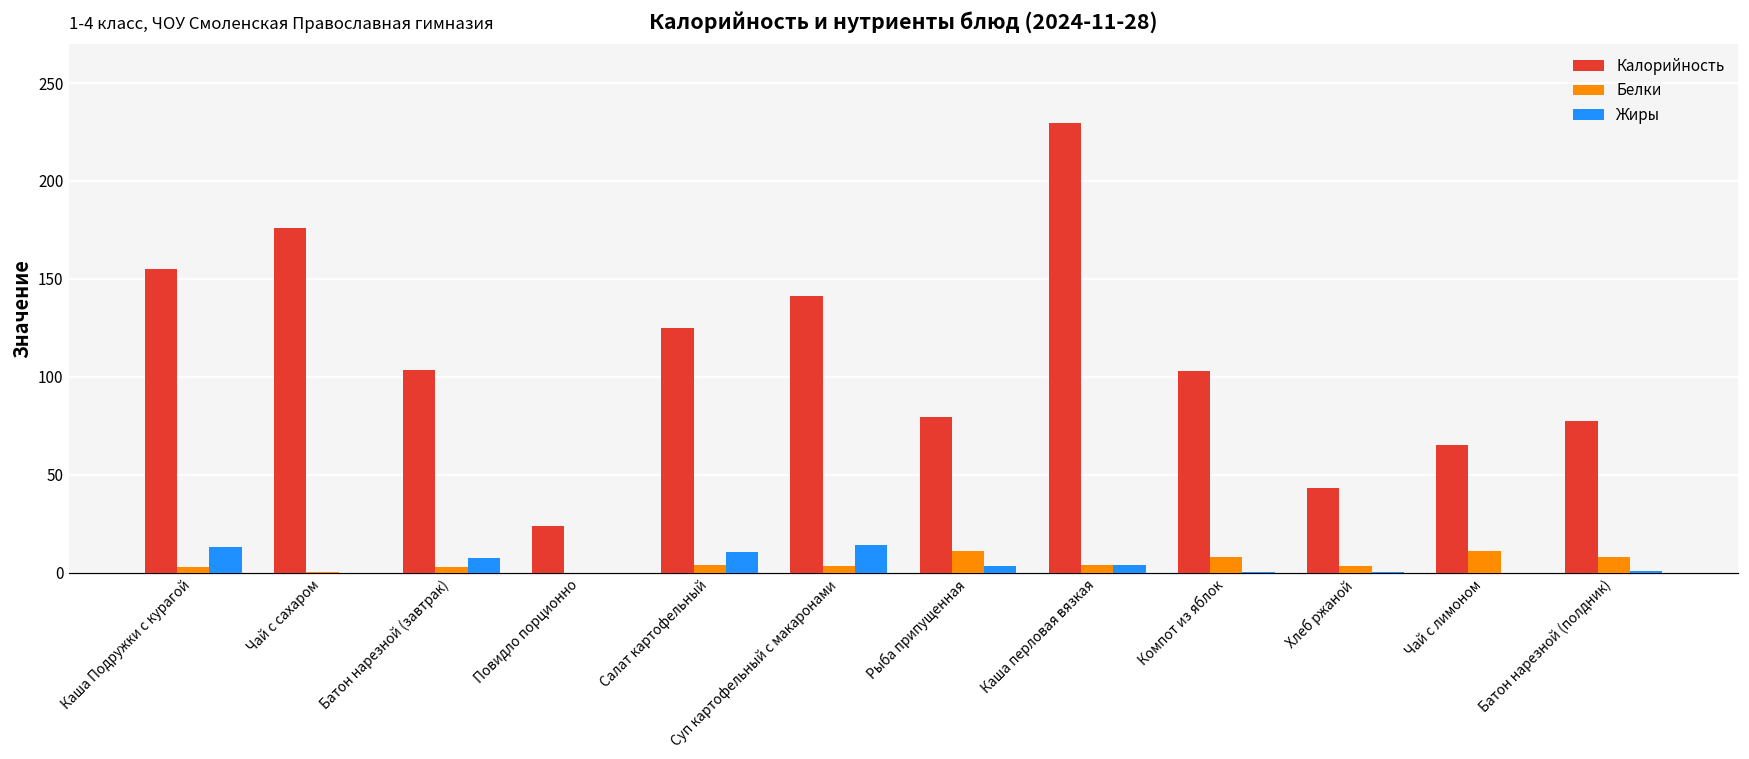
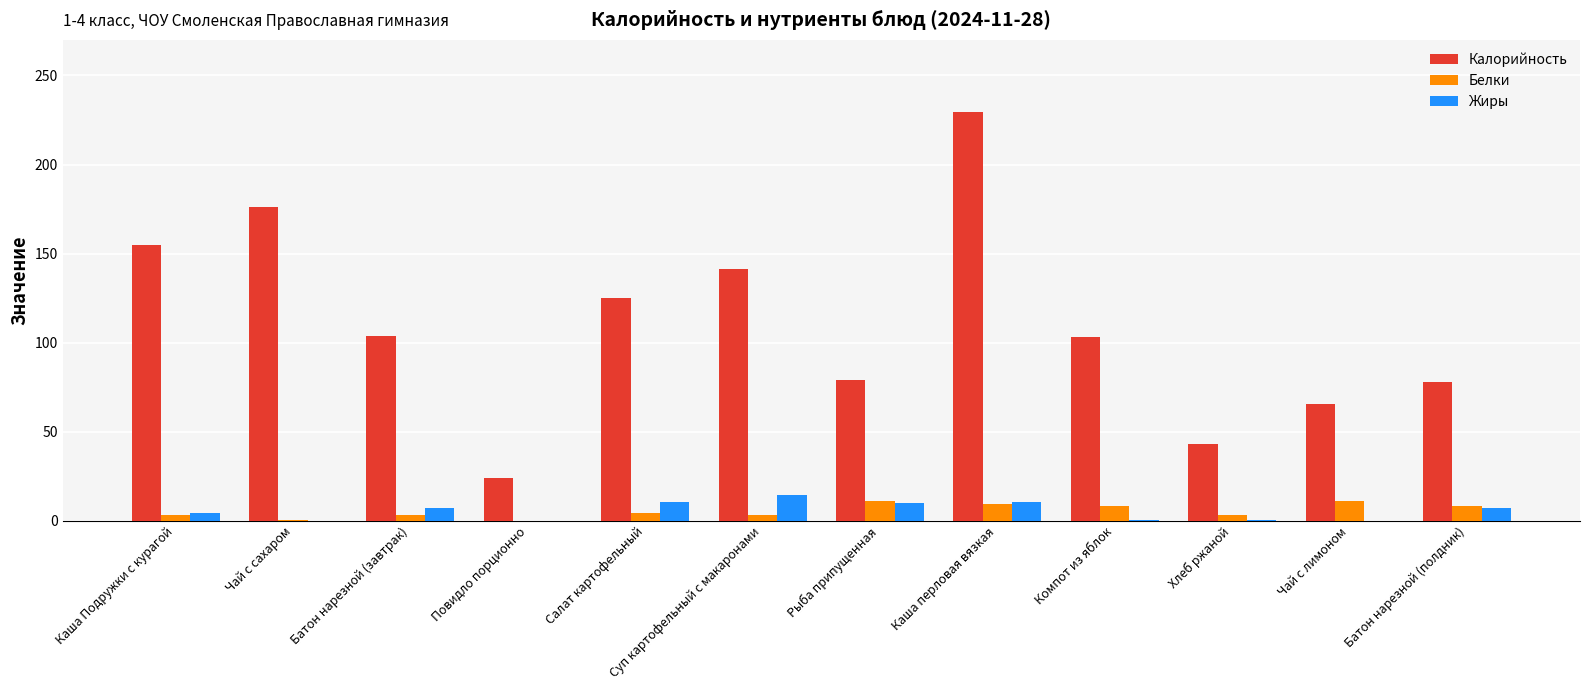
  {
    "Калорийность": {
      "Каша Подружки с курагой": 155,
      "Чай с сахаром": 176,
      "Батон нарезной (завтрак)": 104,
      "Повидло порционно": 24,
      "Салат картофельный": 125,
      "Суп картофельный с макаронами": 141,
      "Рыба припущенная": 79,
      "Каша перловая вязкая": 230,
      "Компот из яблок": 103,
      "Хлеб ржаной": 43,
      "Чай с лимоном": 65,
      "Батон нарезной (полдник)": 78
    },
    "Белки": {
      "Каша Подружки с курагой": 3,
      "Батон нарезной (завтрак)": 3,
      "Повидло порционно": 0,
      "Салат картофельный": 4,
      "Суп картофельный с макаронами": 3,
      "Рыба припущенная": 11,
-     "Каша перловая вязкая": 4,
+     "Каша перловая вязкая": 9,
      "Компот из яблок": 8,
      "Хлеб ржаной": 3,
      "Чай с лимоном": 11,
      "Батон нарезной (полдник)": 8
    },
    "Жиры": {
-     "Каша Подружки с курагой": 13,
+     "Каша Подружки с курагой": 4,
      "Чай с сахаром": 0,
      "Батон нарезной (завтрак)": 7,
      "Повидло порционно": 0,
      "Салат картофельный": 11,
      "Суп картофельный с макаронами": 14,
-     "Рыба припущенная": 3,
-     "Каша перловая вязкая": 4,
+     "Рыба припущенная": 10,
+     "Каша перловая вязкая": 10,
      "Чай с лимоном": 0,
-     "Батон нарезной (полдник)": 1
+     "Батон нарезной (полдник)": 7
    }
  }
